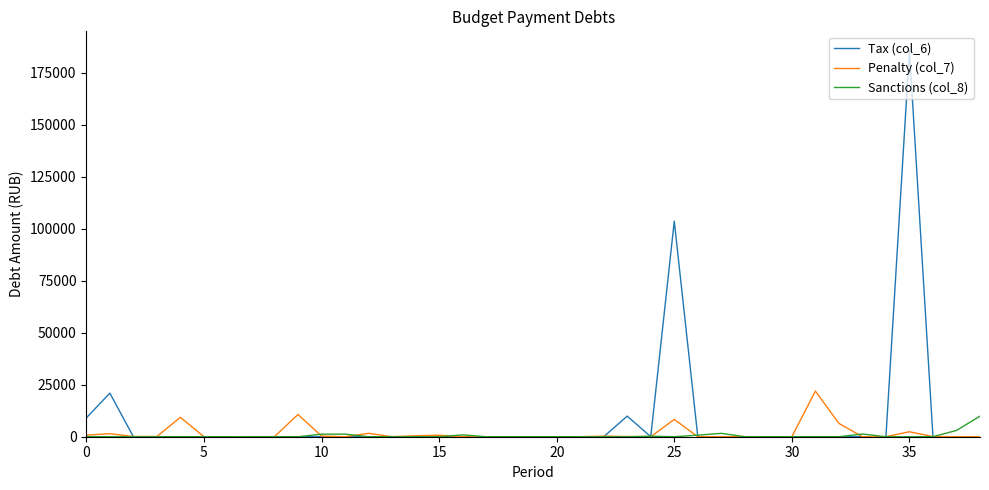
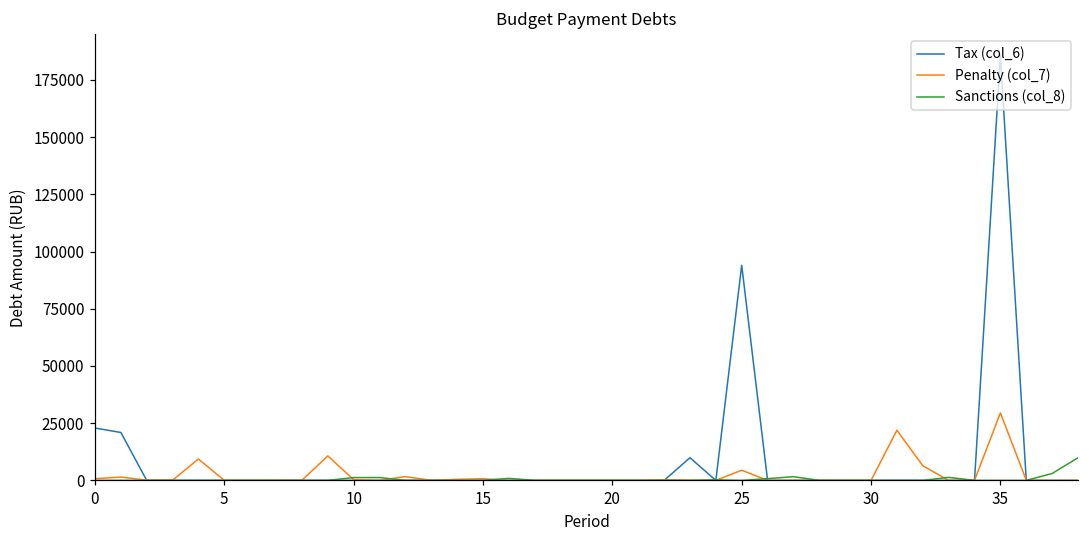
  {
    "Tax (col_6)": {
-     "0": 9000,
-     "25": 104000
+     "0": 23000,
+     "25": 94000
    },
    "Penalty (col_7)": {
-     "25": 8000,
-     "35": 2000
+     "25": 4000,
+     "35": 30000
    },
    "Sanctions (col_8)": {
      "25": 0,
      "35": 0
    }
  }
